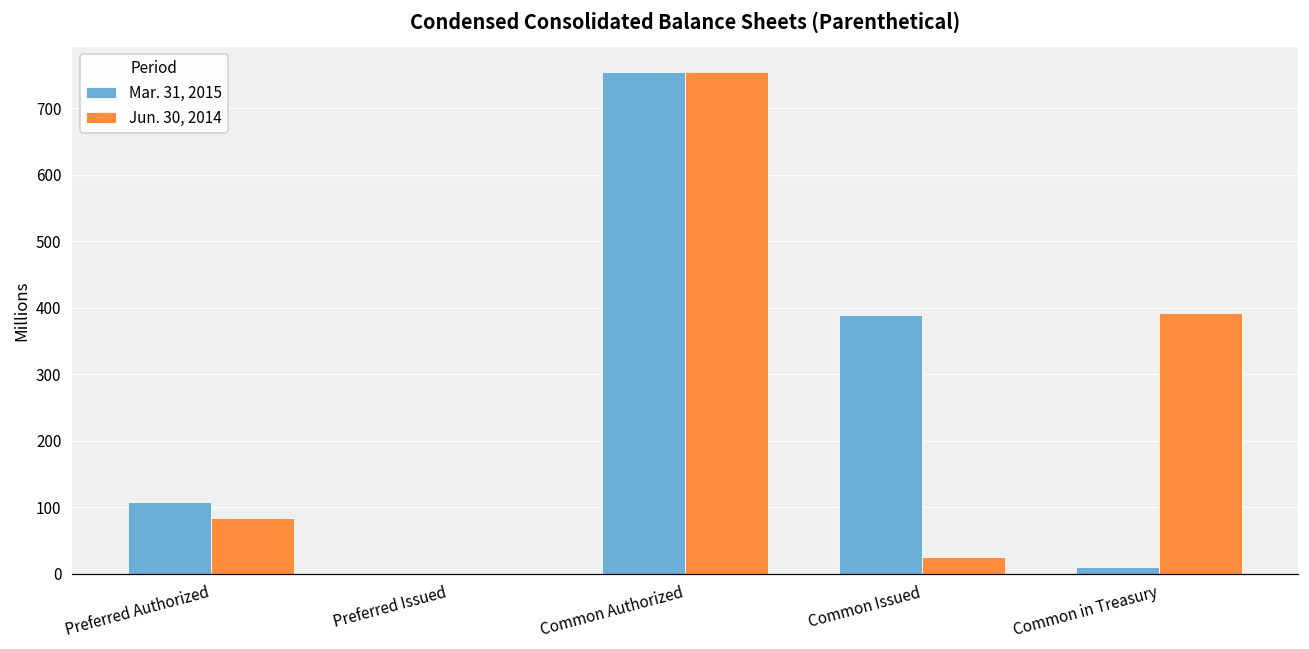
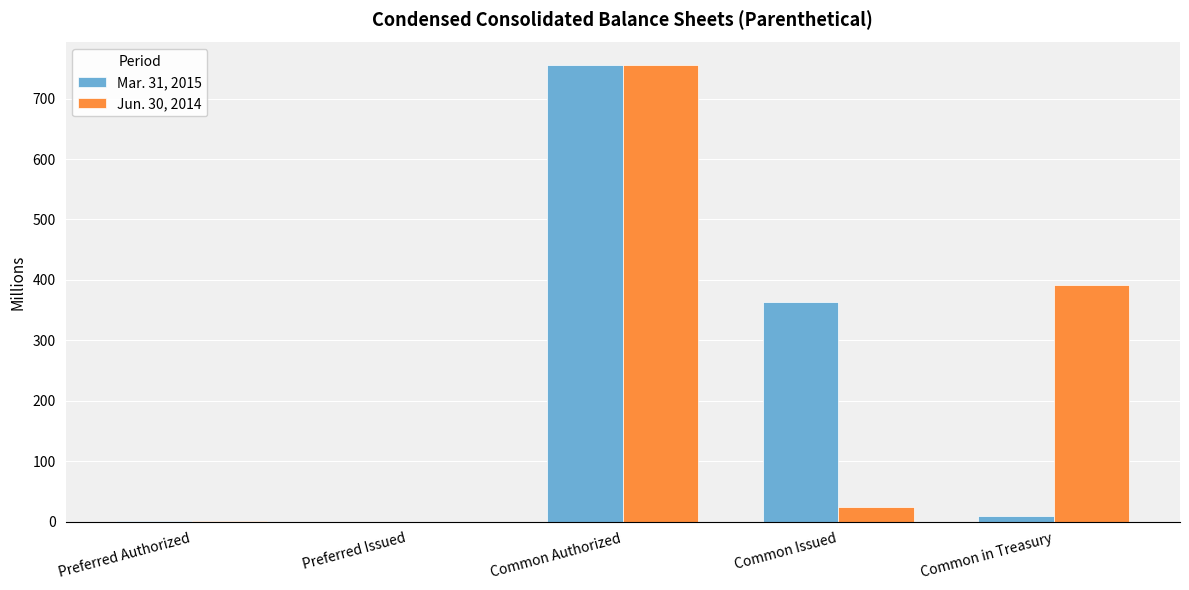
  {
    "Mar. 31, 2015": {
-     "Preferred Authorized": 110,
+     "Preferred Authorized": 0,
      "Preferred Issued": 0,
      "Common Authorized": 760,
-     "Common Issued": 390,
+     "Common Issued": 360,
      "Common in Treasury": 10
    },
    "Jun. 30, 2014": {
-     "Preferred Authorized": 80,
+     "Preferred Authorized": 0,
      "Preferred Issued": 0,
      "Common Authorized": 760,
      "Common Issued": 30,
      "Common in Treasury": 390
    }
  }
